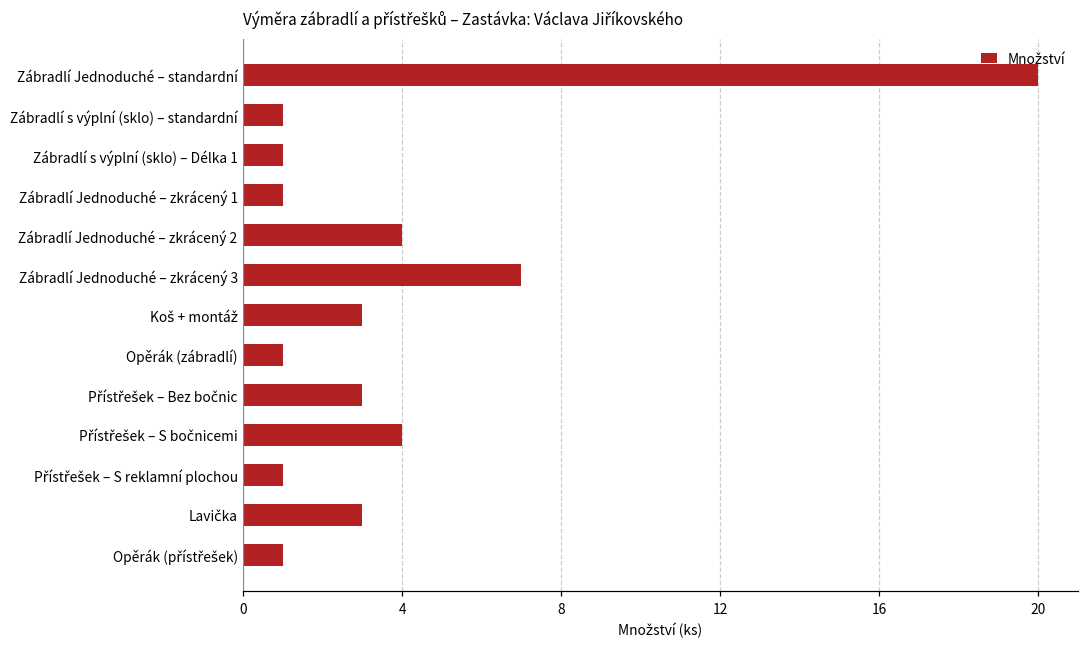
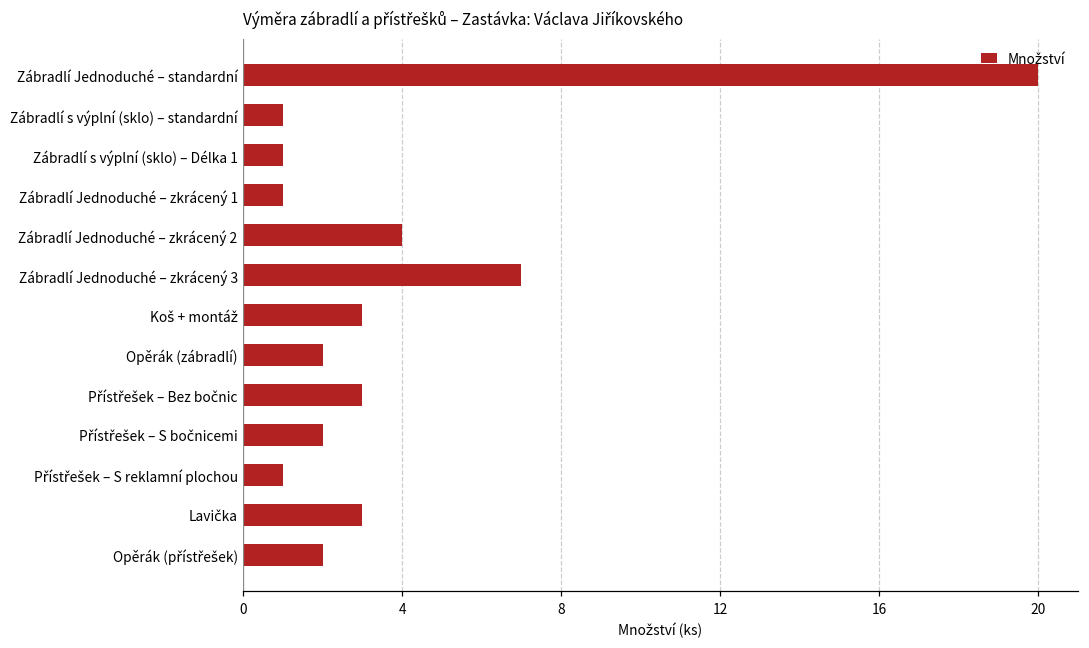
  {
    "Zábradlí Jednoduché – standardní": 20,
    "Zábradlí s výplní (sklo) – standardní": 1,
    "Zábradlí s výplní (sklo) – Délka 1": 1,
    "Zábradlí Jednoduché – zkrácený 1": 1,
    "Zábradlí Jednoduché – zkrácený 2": 4,
    "Zábradlí Jednoduché – zkrácený 3": 7,
    "Koš + montáž": 3,
-   "Opěrák (zábradlí)": 1,
+   "Opěrák (zábradlí)": 2,
    "Přístřešek – Bez bočnic": 3,
-   "Přístřešek – S bočnicemi": 4,
+   "Přístřešek – S bočnicemi": 2,
    "Přístřešek – S reklamní plochou": 1,
    "Lavička": 3,
-   "Opěrák (přístřešek)": 1
+   "Opěrák (přístřešek)": 2
  }
